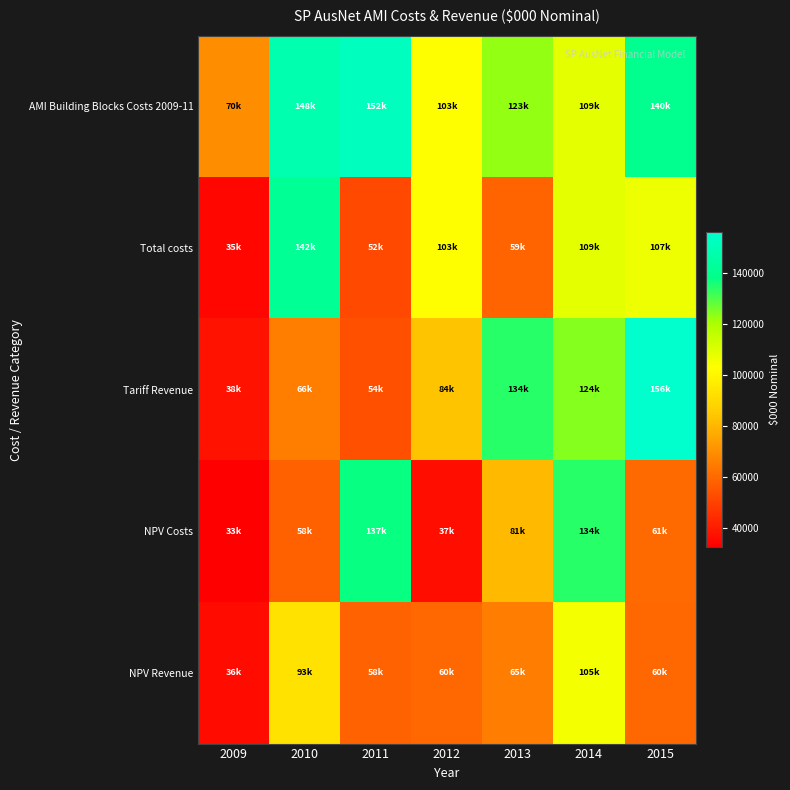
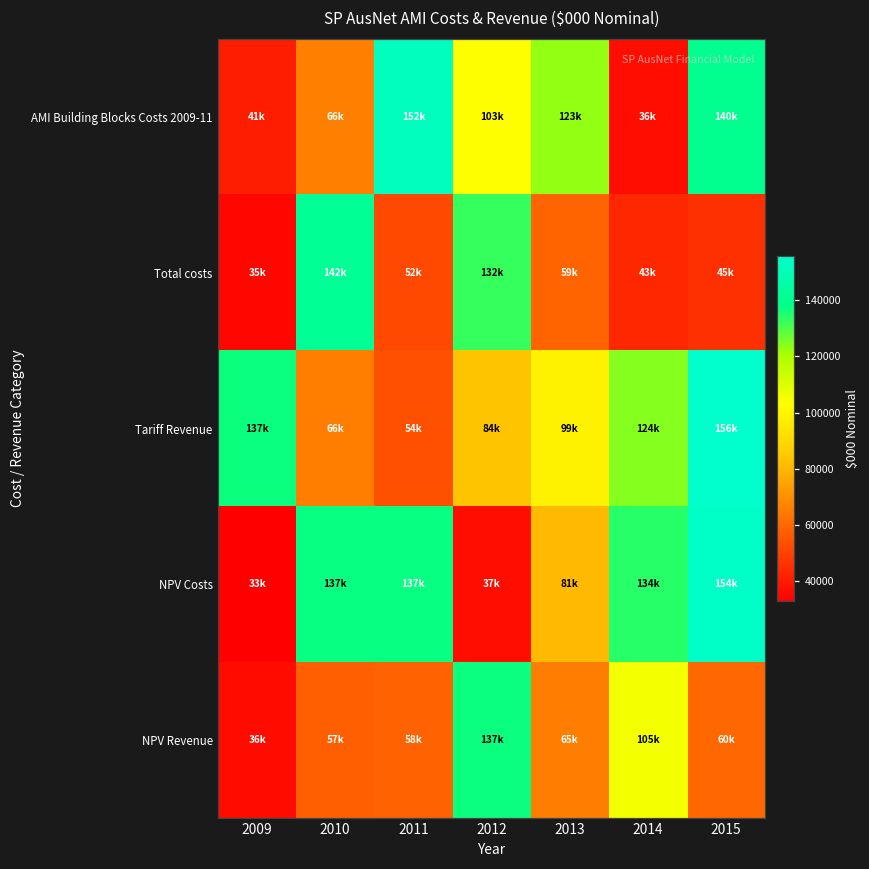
  {
    "AMI Building Blocks Costs 2009-11": {
-     "2009": "70k",
-     "2010": "148k",
+     "2009": "41k",
+     "2010": "66k",
      "2011": "152k",
      "2012": "103k",
      "2013": "123k",
-     "2014": "109k"
+     "2014": "36k"
    },
    "Total costs": {
      "2009": "35k",
      "2010": "142k",
      "2011": "52k",
-     "2012": "103k",
+     "2012": "132k",
      "2013": "59k",
-     "2014": "109k",
-     "2015": "107k"
+     "2014": "43k",
+     "2015": "45k"
    },
    "Tariff Revenue": {
-     "2009": "38k",
+     "2009": "137k",
      "2010": "66k",
      "2011": "54k",
      "2012": "84k",
-     "2013": "134k",
+     "2013": "99k",
      "2014": "124k",
      "2015": "156k"
    },
    "NPV Costs": {
      "2009": "33k",
-     "2010": "58k",
+     "2010": "137k",
      "2011": "137k",
      "2012": "37k",
      "2013": "81k",
      "2014": "134k",
-     "2015": "61k"
+     "2015": "154k"
    },
    "NPV Revenue": {
      "2009": "36k",
-     "2010": "93k",
+     "2010": "57k",
      "2011": "58k",
-     "2012": "60k",
+     "2012": "137k",
      "2013": "65k",
      "2014": "105k",
      "2015": "60k"
    }
  }
